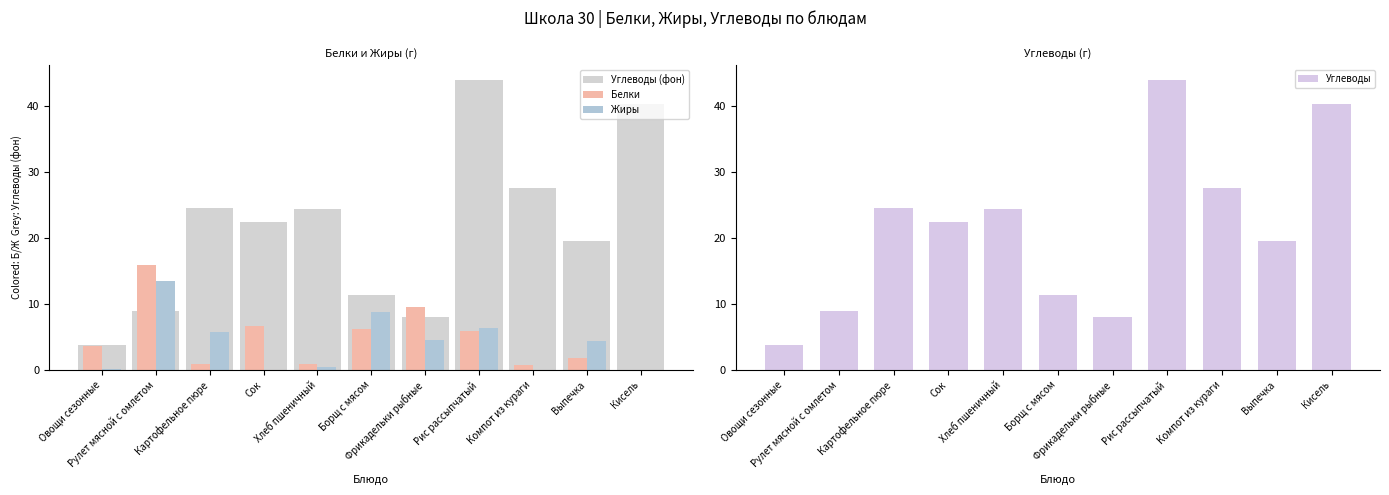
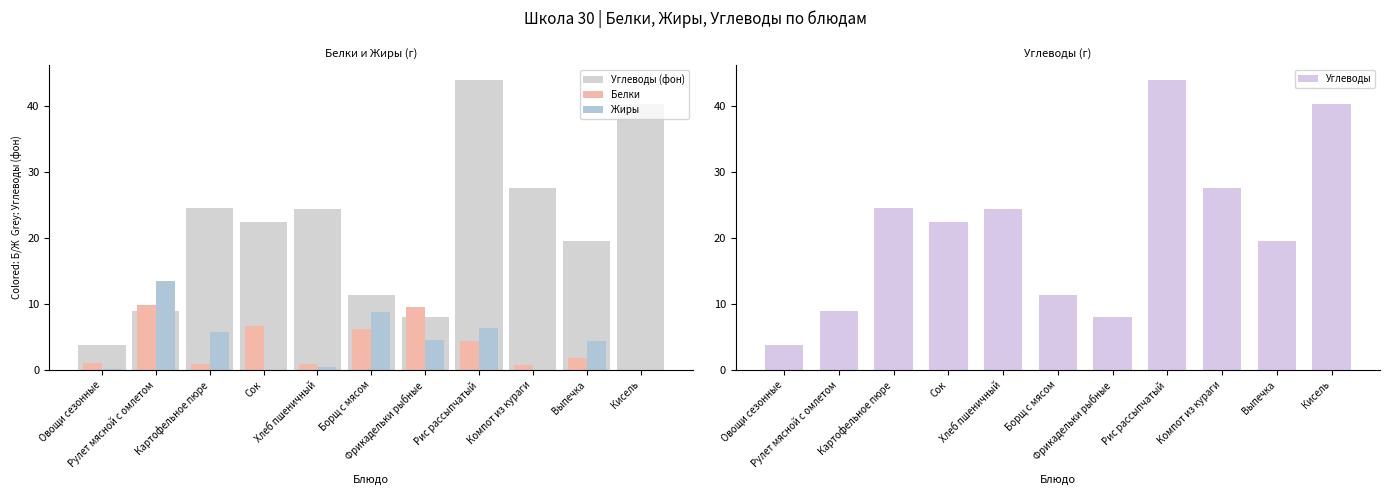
  {
    "Белки и Жиры (г)": {
      "Белки": {
-       "Овощи сезонные": 4,
-       "Рулет мясной с омлетом": 16,
+       "Овощи сезонные": 1,
+       "Рулет мясной с омлетом": 10,
        "Фрикадельки рыбные": 10,
-       "Рис рассыпчатый": 6
+       "Рис рассыпчатый": 4
      }
    },
    "Углеводы (г)": {
      "Овощи сезонные": 4,
      "Рулет мясной с омлетом": 9,
      "Картофельное пюре": 25,
      "Сок": 22,
      "Хлеб пшеничный": 24,
      "Борщ с мясом": 11,
      "Фрикадельки рыбные": 8,
      "Рис рассыпчатый": 44,
      "Компот из кураги": 28,
      "Выпечка": 20,
      "Кисель": 40
    }
  }
